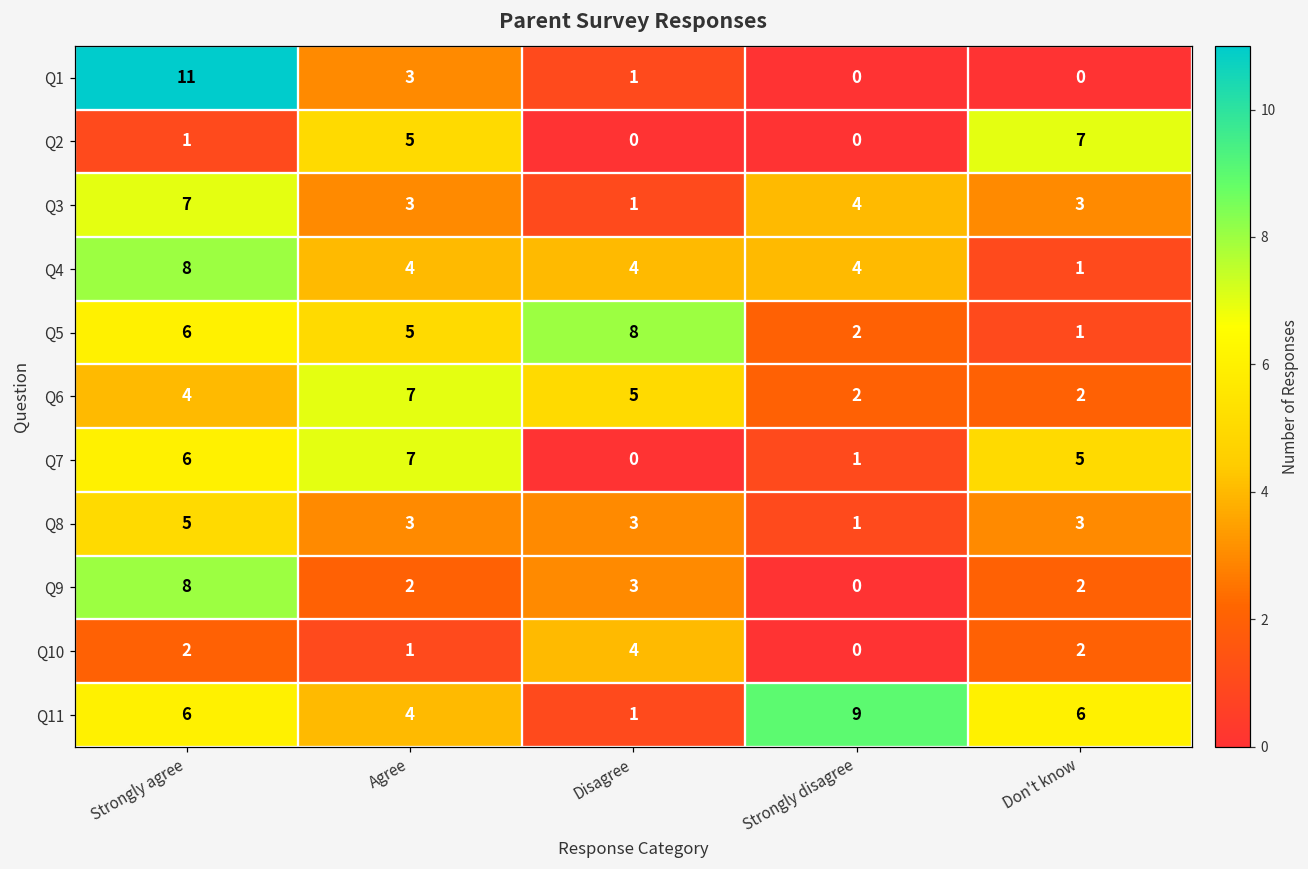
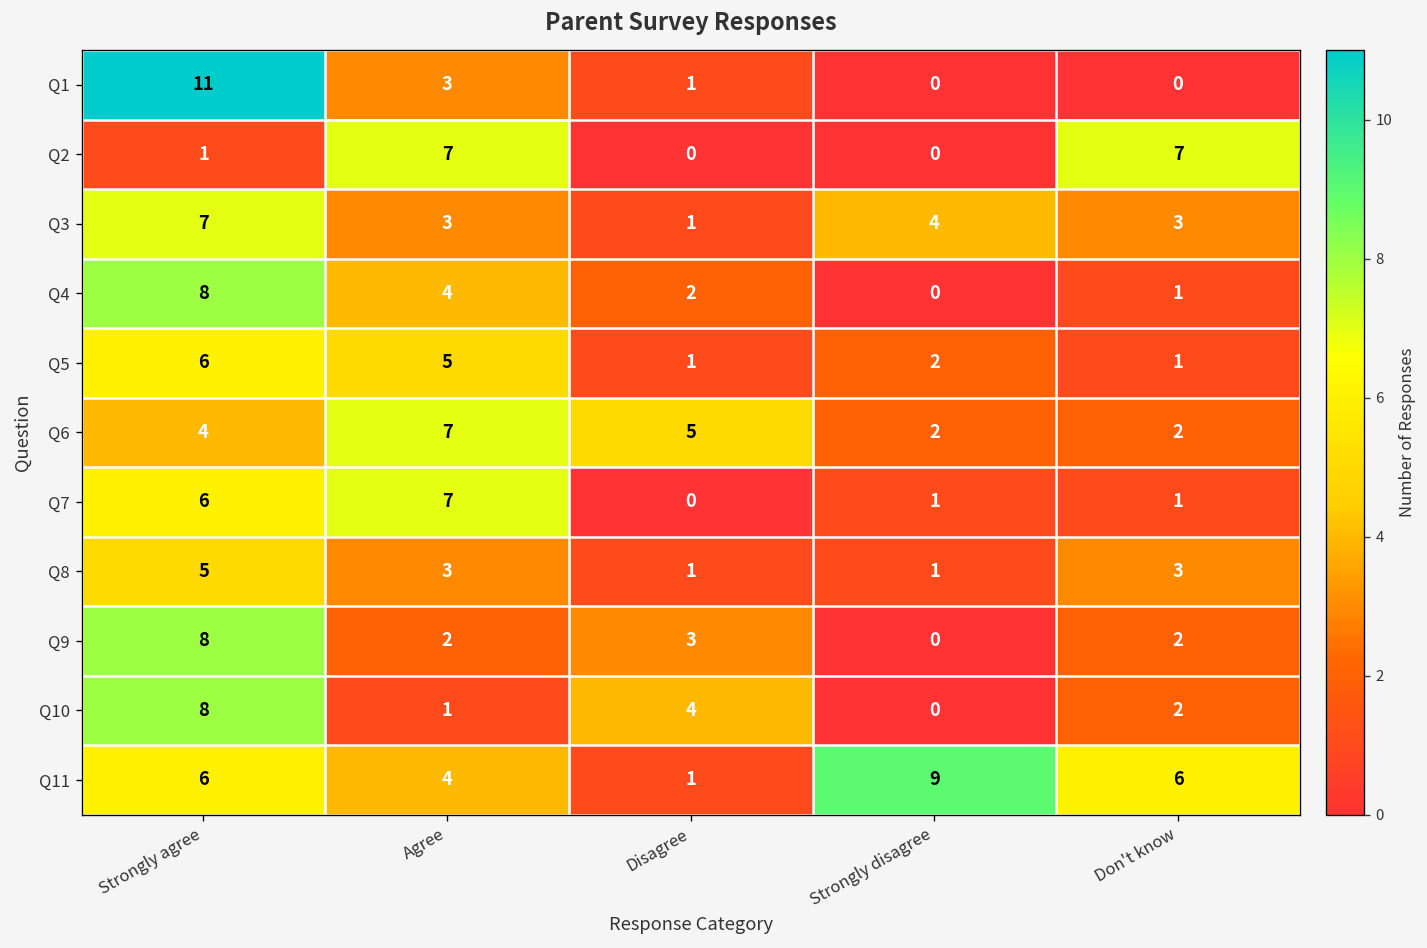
  {
    "Q1": {
      "Strongly agree": 11,
      "Agree": 3,
      "Disagree": 1,
      "Strongly disagree": 0,
      "Don't know": 0
    },
    "Q2": {
      "Strongly agree": 1,
-     "Agree": 5,
+     "Agree": 7,
      "Disagree": 0,
      "Strongly disagree": 0,
      "Don't know": 7
    },
    "Q3": {
      "Strongly agree": 7,
      "Agree": 3,
      "Disagree": 1,
      "Strongly disagree": 4,
      "Don't know": 3
    },
    "Q4": {
      "Strongly agree": 8,
      "Agree": 4,
-     "Disagree": 4,
-     "Strongly disagree": 4,
+     "Disagree": 2,
+     "Strongly disagree": 0,
      "Don't know": 1
    },
    "Q5": {
      "Strongly agree": 6,
      "Agree": 5,
-     "Disagree": 8,
+     "Disagree": 1,
      "Strongly disagree": 2,
      "Don't know": 1
    },
    "Q6": {
      "Strongly agree": 4,
      "Agree": 7,
      "Disagree": 5,
      "Strongly disagree": 2,
      "Don't know": 2
    },
    "Q7": {
      "Strongly agree": 6,
      "Agree": 7,
      "Disagree": 0,
      "Strongly disagree": 1,
-     "Don't know": 5
+     "Don't know": 1
    },
    "Q8": {
      "Strongly agree": 5,
      "Agree": 3,
-     "Disagree": 3,
+     "Disagree": 1,
      "Strongly disagree": 1,
      "Don't know": 3
    },
    "Q9": {
      "Strongly agree": 8,
      "Agree": 2,
      "Disagree": 3,
      "Strongly disagree": 0,
      "Don't know": 2
    },
    "Q10": {
-     "Strongly agree": 2,
+     "Strongly agree": 8,
      "Agree": 1,
      "Disagree": 4,
      "Strongly disagree": 0,
      "Don't know": 2
    },
    "Q11": {
      "Strongly agree": 6,
      "Agree": 4,
      "Disagree": 1,
      "Strongly disagree": 9,
      "Don't know": 6
    }
  }
